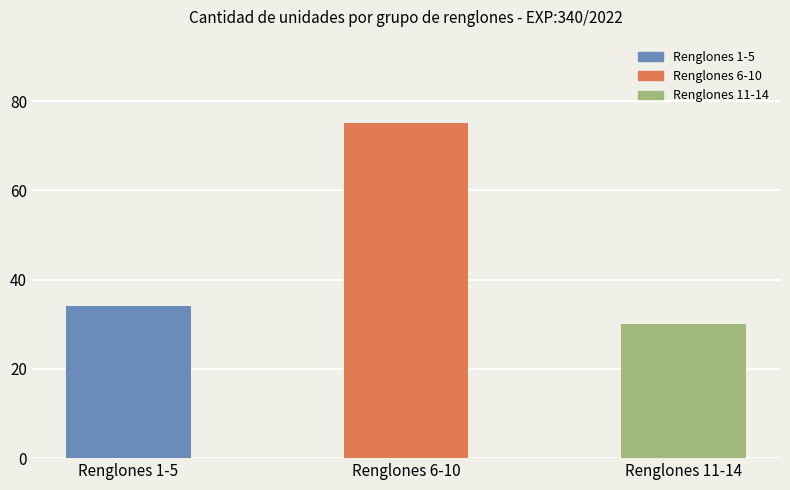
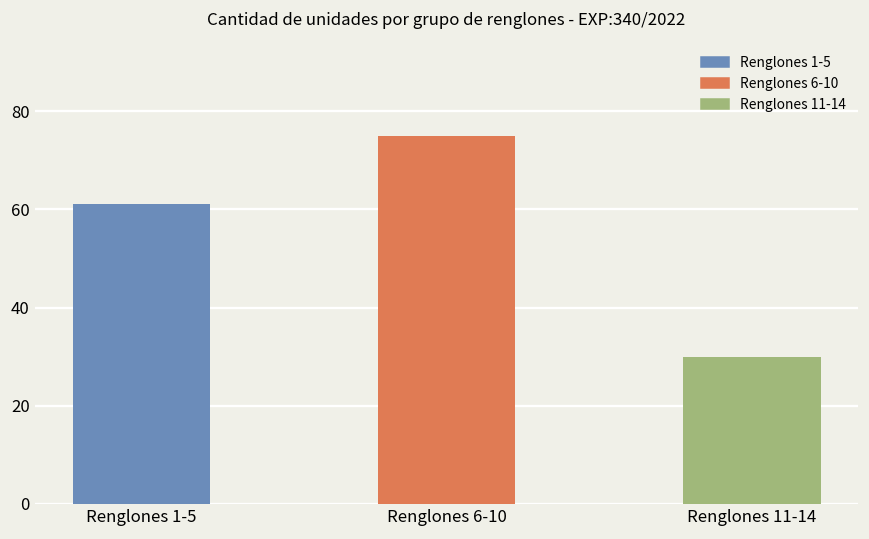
  {
-   "Renglones 1-5": 34,
+   "Renglones 1-5": 61,
    "Renglones 6-10": 75,
    "Renglones 11-14": 30
  }
